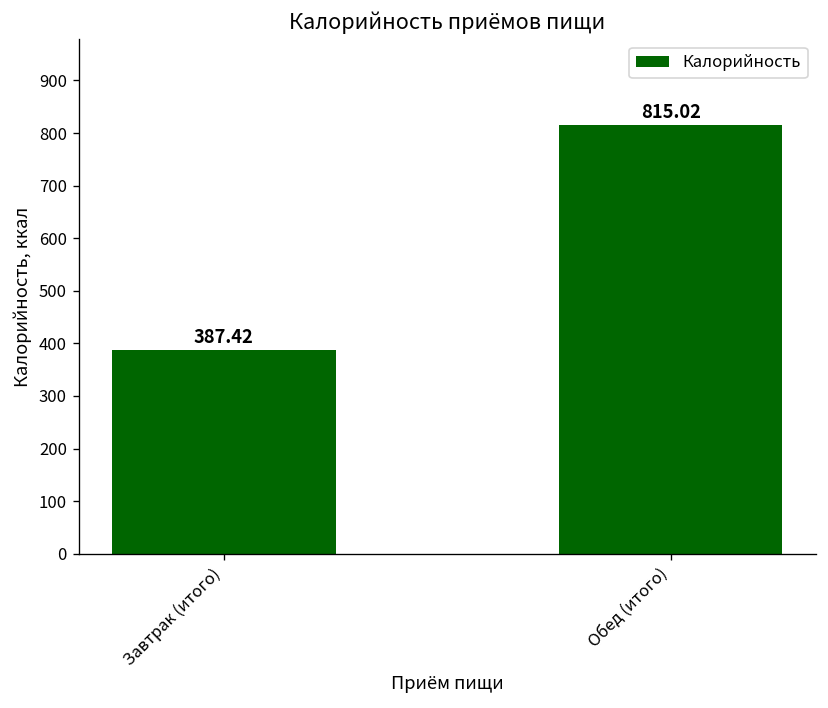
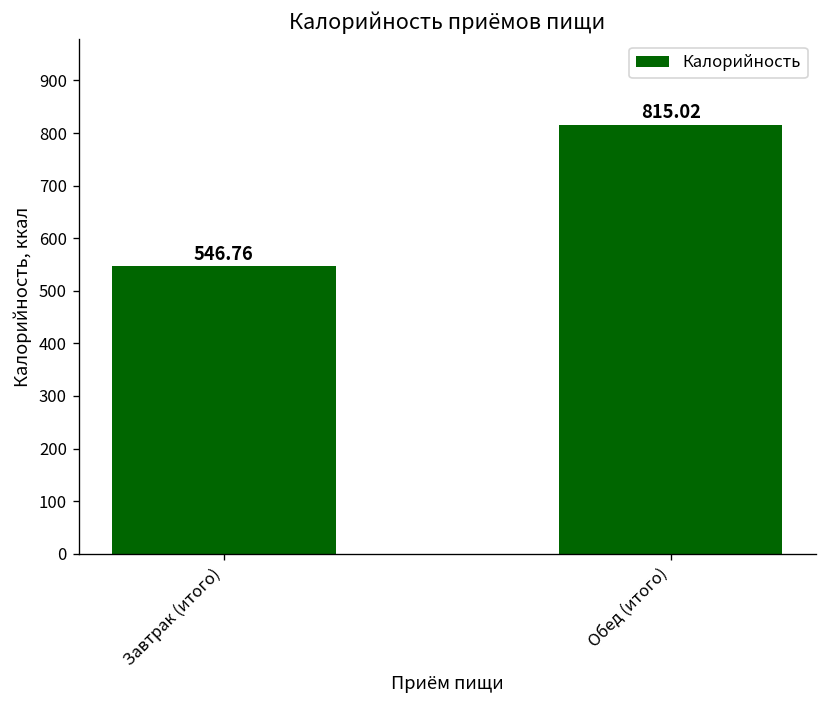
  {
-   "Завтрак (итого)": 387.42,
+   "Завтрак (итого)": 546.76,
    "Обед (итого)": 815.02
  }
